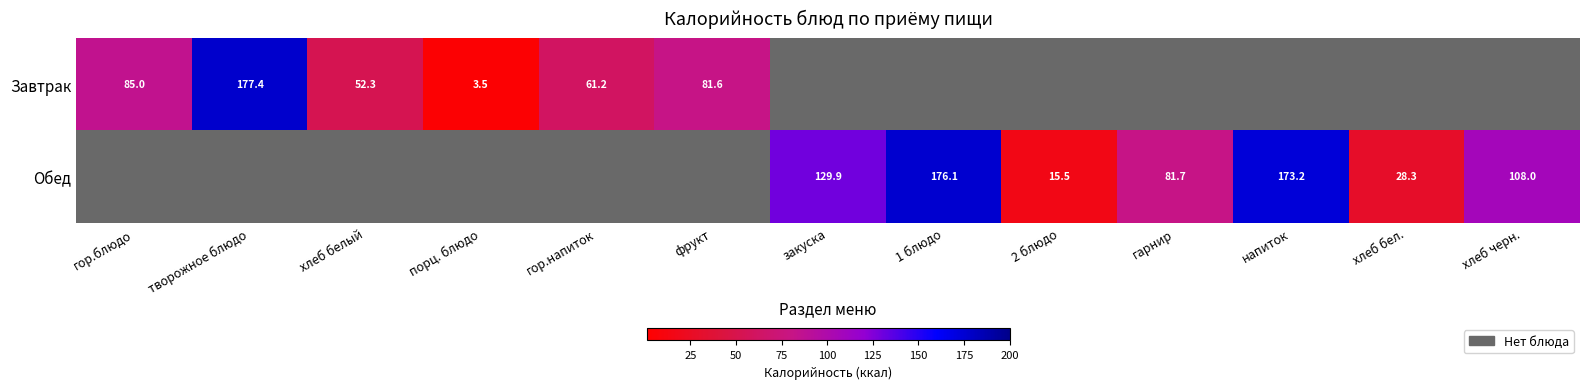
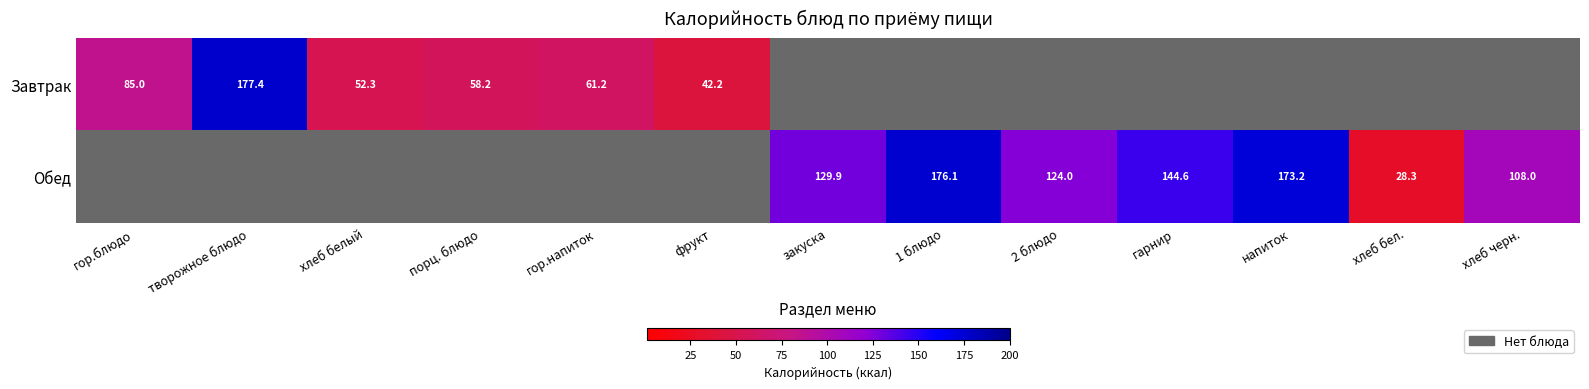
  {
    "Завтрак": {
      "гор.блюдо": 85.0,
      "творожное блюдо": 177.4,
      "хлеб белый": 52.3,
-     "порц. блюдо": 3.5,
+     "порц. блюдо": 58.2,
      "гор.напиток": 61.2,
-     "фрукт": 81.6
+     "фрукт": 42.2
    },
    "Обед": {
      "закуска": 129.9,
      "1 блюдо": 176.1,
-     "2 блюдо": 15.5,
-     "гарнир": 81.7,
+     "2 блюдо": 124.0,
+     "гарнир": 144.6,
      "напиток": 173.2,
      "хлеб бел.": 28.3,
      "хлеб черн.": 108.0
    }
  }
